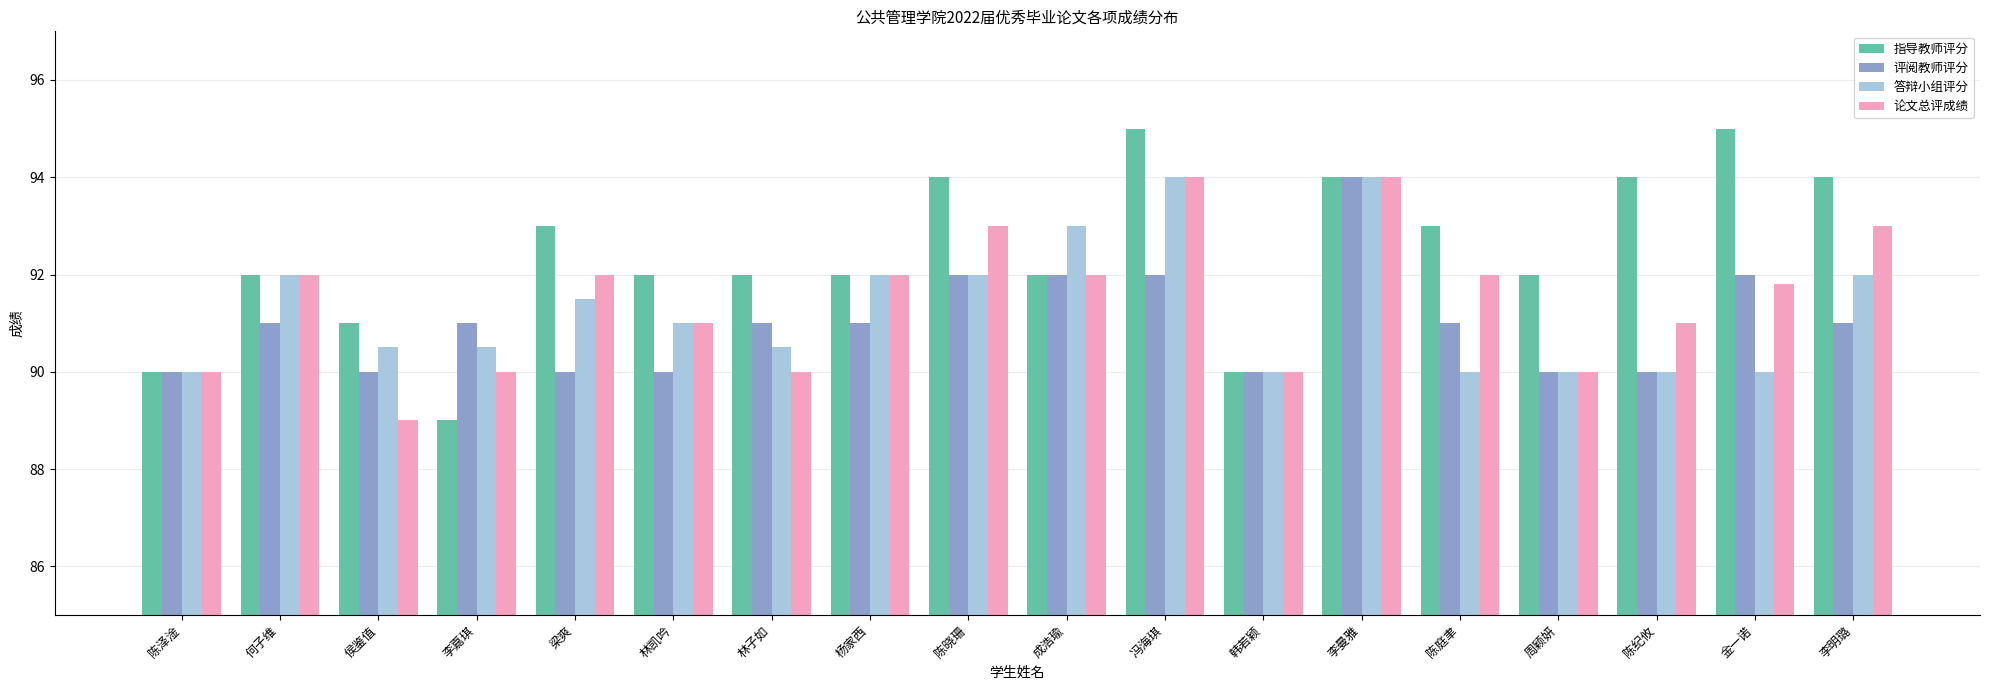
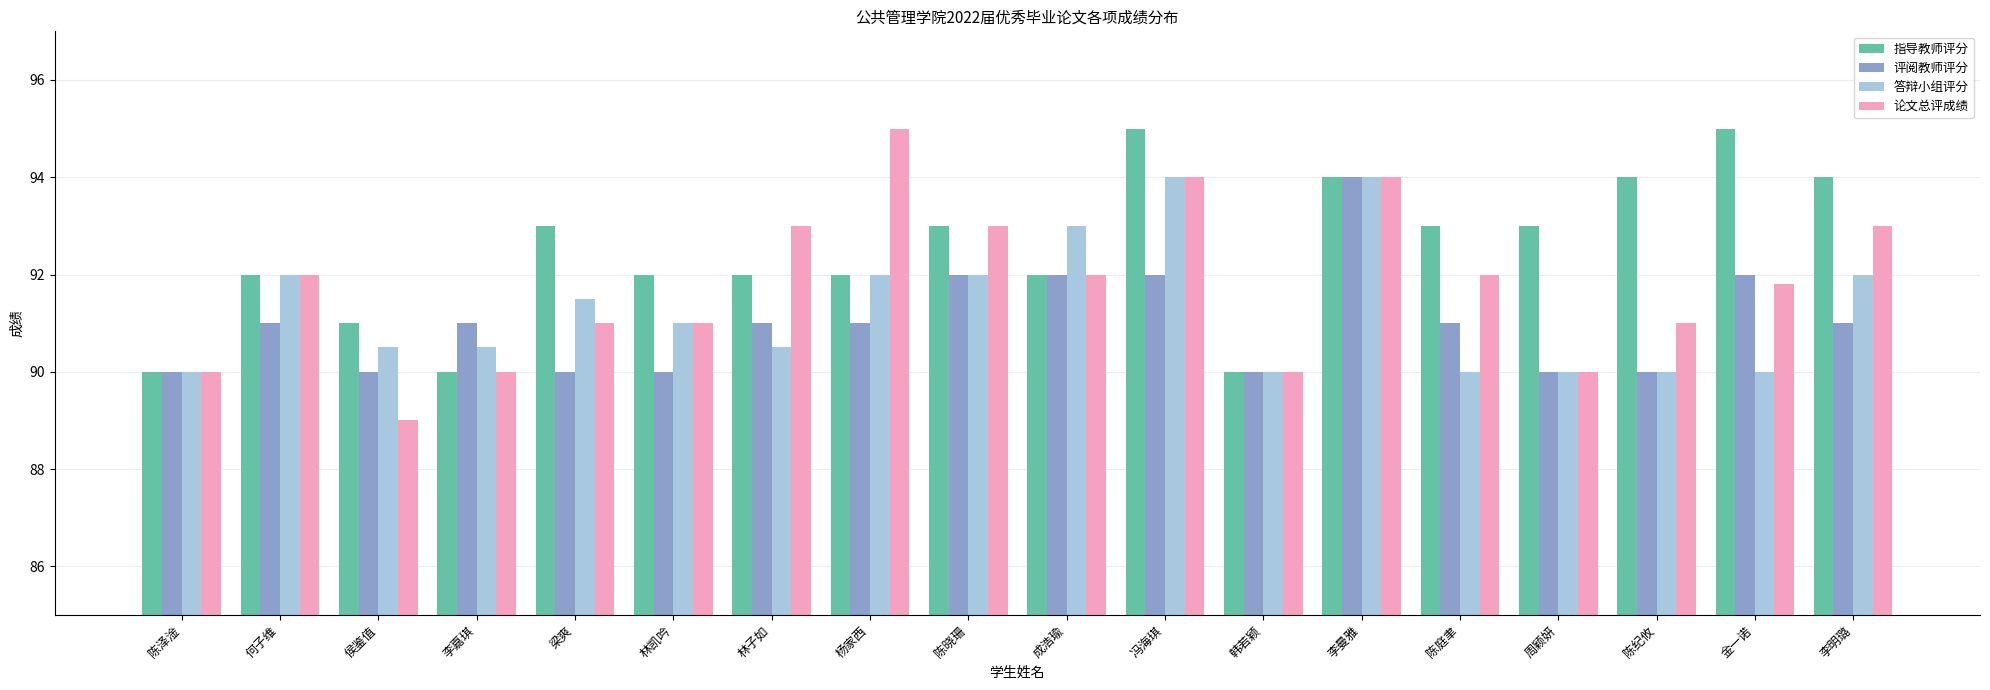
  {
    "指导教师评分": {
      "陈泽淦": 90,
      "何子维": 92,
      "侯鉴值": 91,
-     "李嘉琪": 89,
+     "李嘉琪": 90,
      "梁爽": 93,
      "林凯吟": 92,
      "林子如": 92,
      "杨家西": 92,
-     "陈晓珊": 94,
+     "陈晓珊": 93,
      "成浩瑜": 92,
      "冯海琪": 95,
      "韩若颖": 90,
      "李曼雅": 94,
      "陈庭聿": 93,
-     "周颖妍": 92,
+     "周颖妍": 93,
      "陈纪攸": 94,
      "金一诺": 95,
      "李明璐": 94
    },
    "论文总评成绩": {
      "陈泽淦": 90,
      "何子维": 92,
      "侯鉴值": 89,
      "李嘉琪": 90,
-     "梁爽": 92,
+     "梁爽": 91,
      "林凯吟": 91,
-     "林子如": 90,
-     "杨家西": 92,
+     "林子如": 93,
+     "杨家西": 95,
      "陈晓珊": 93,
      "成浩瑜": 92,
      "冯海琪": 94,
      "韩若颖": 90,
      "李曼雅": 94,
      "陈庭聿": 92,
      "周颖妍": 90,
      "陈纪攸": 91,
      "金一诺": 91.8,
      "李明璐": 93
    }
  }
